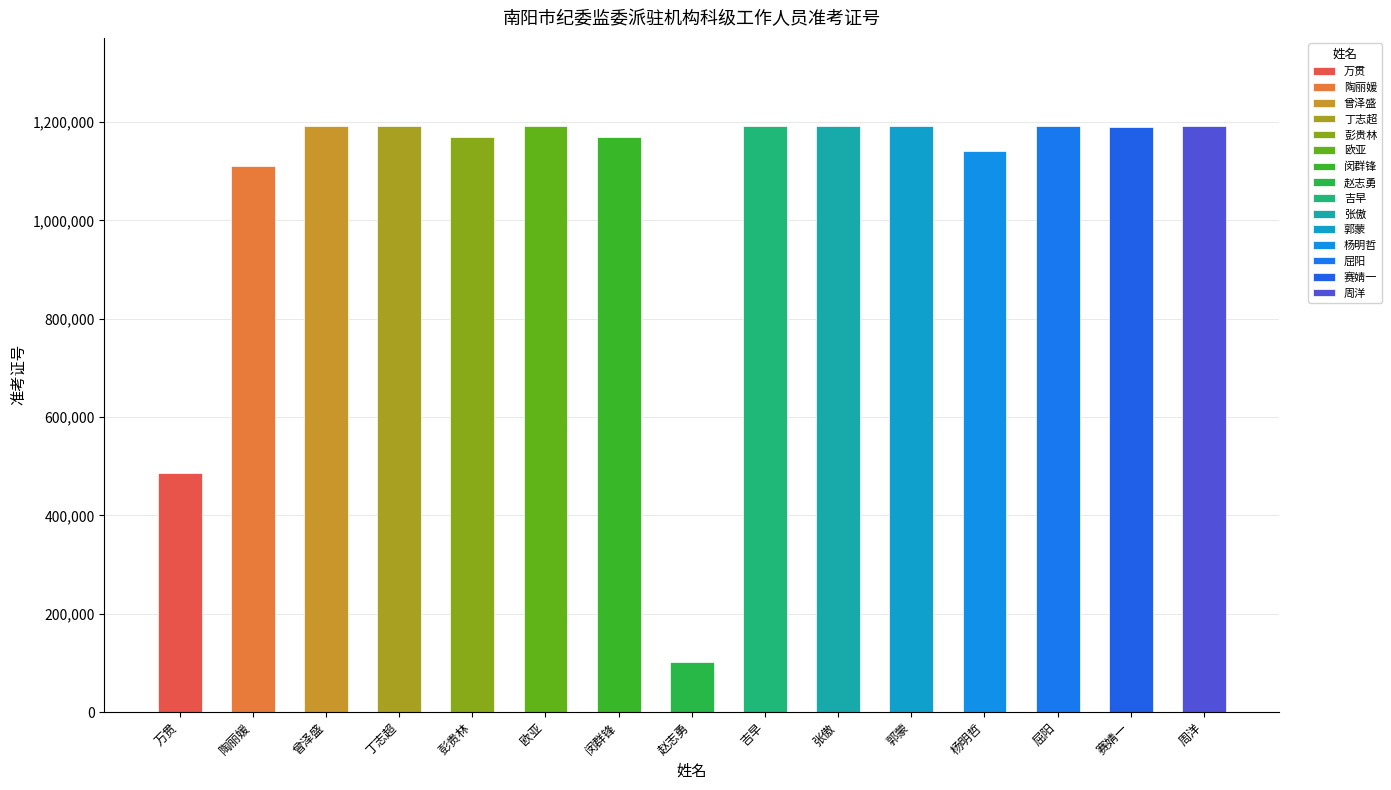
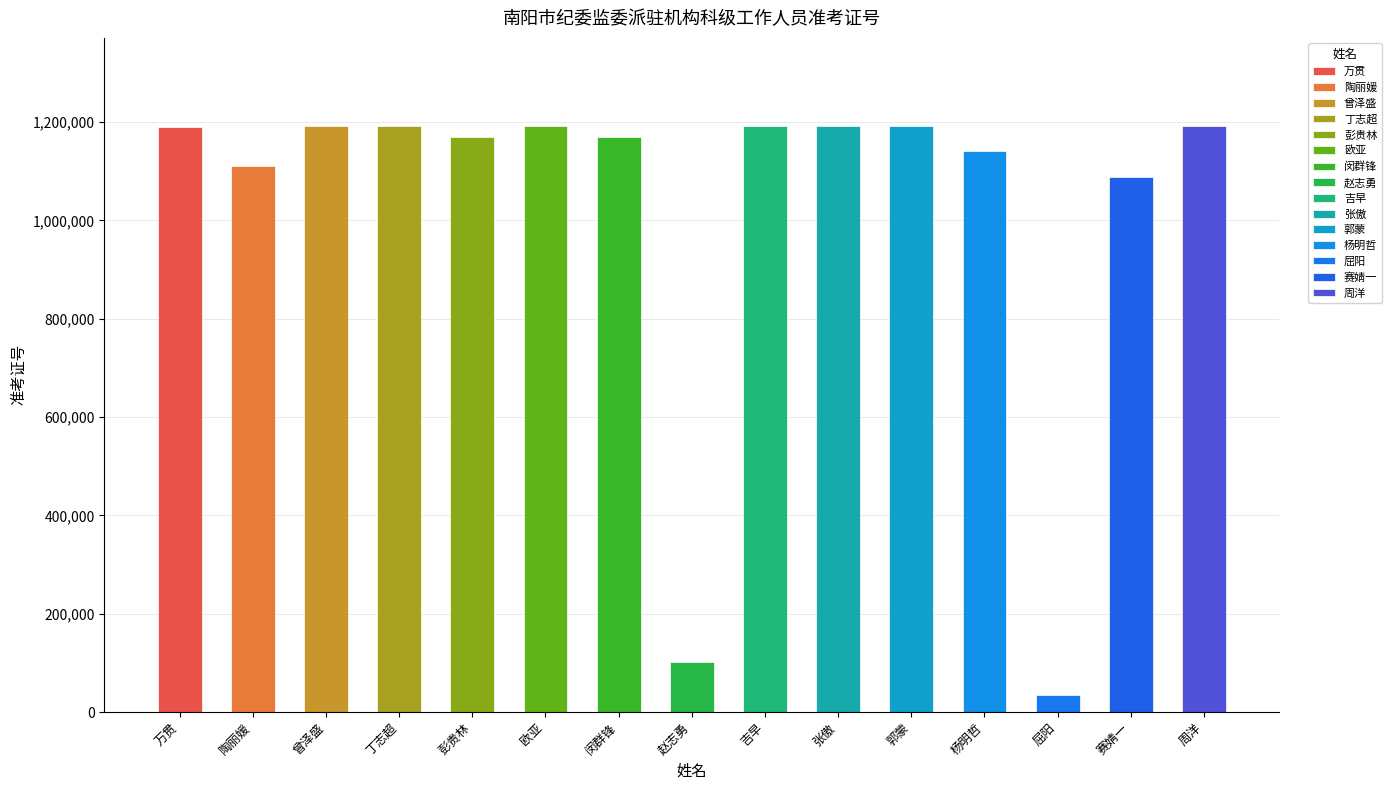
  {
-   "万贯": "490,000",
+   "万贯": "1,190,000",
    "陶丽媛": "1,110,000",
    "曾泽盛": "1,190,000",
    "丁志超": "1,190,000",
    "彭贵林": "1,170,000",
    "欧亚": "1,190,000",
    "闵群锋": "1,170,000",
    "赵志勇": "100,000",
    "吉早": "1,190,000",
    "张傲": "1,190,000",
    "郭蒙": "1,190,000",
    "杨明哲": "1,140,000",
-   "屈阳": "1,190,000",
-   "赛婧一": "1,190,000",
+   "屈阳": "30,000",
+   "赛婧一": "1,090,000",
    "周洋": "1,190,000"
  }
